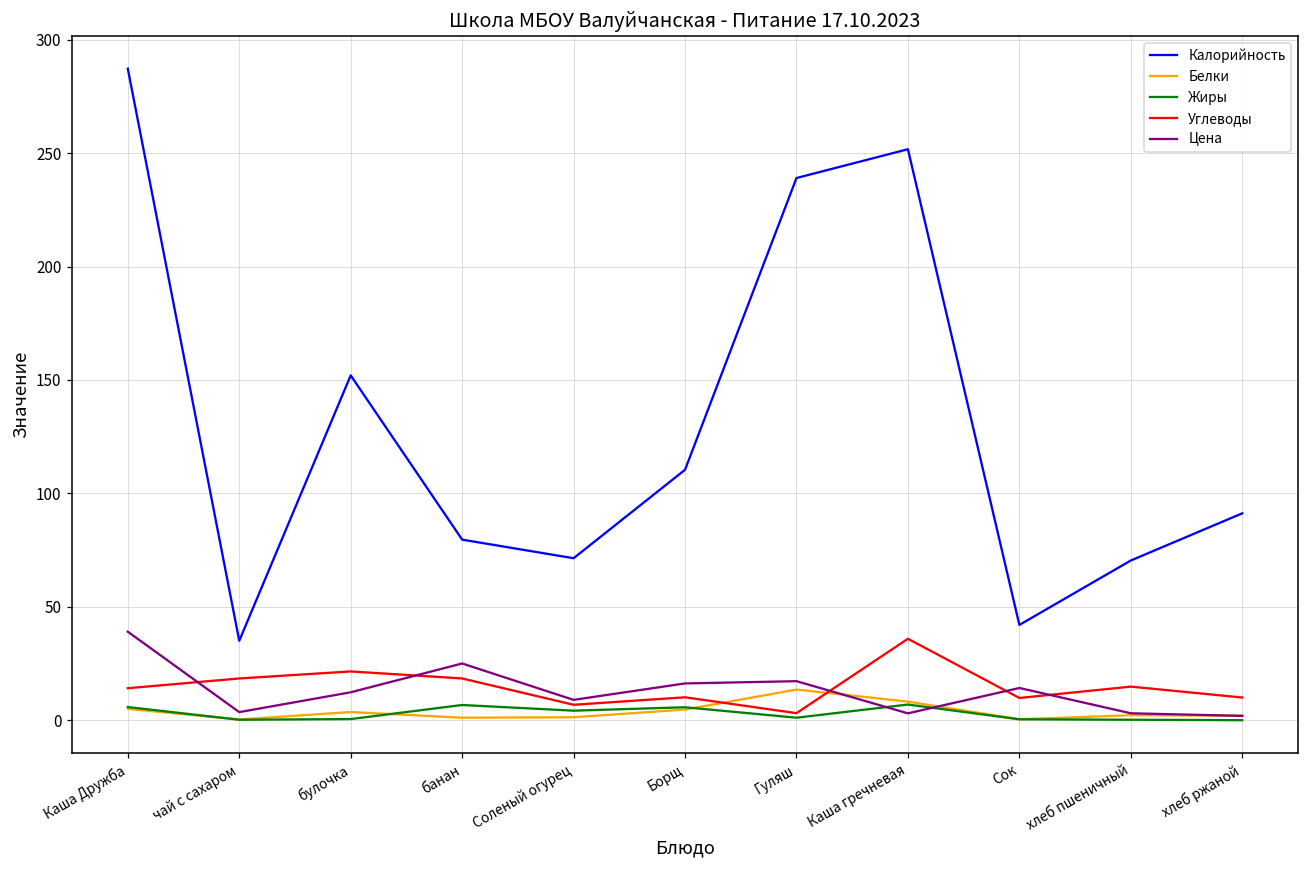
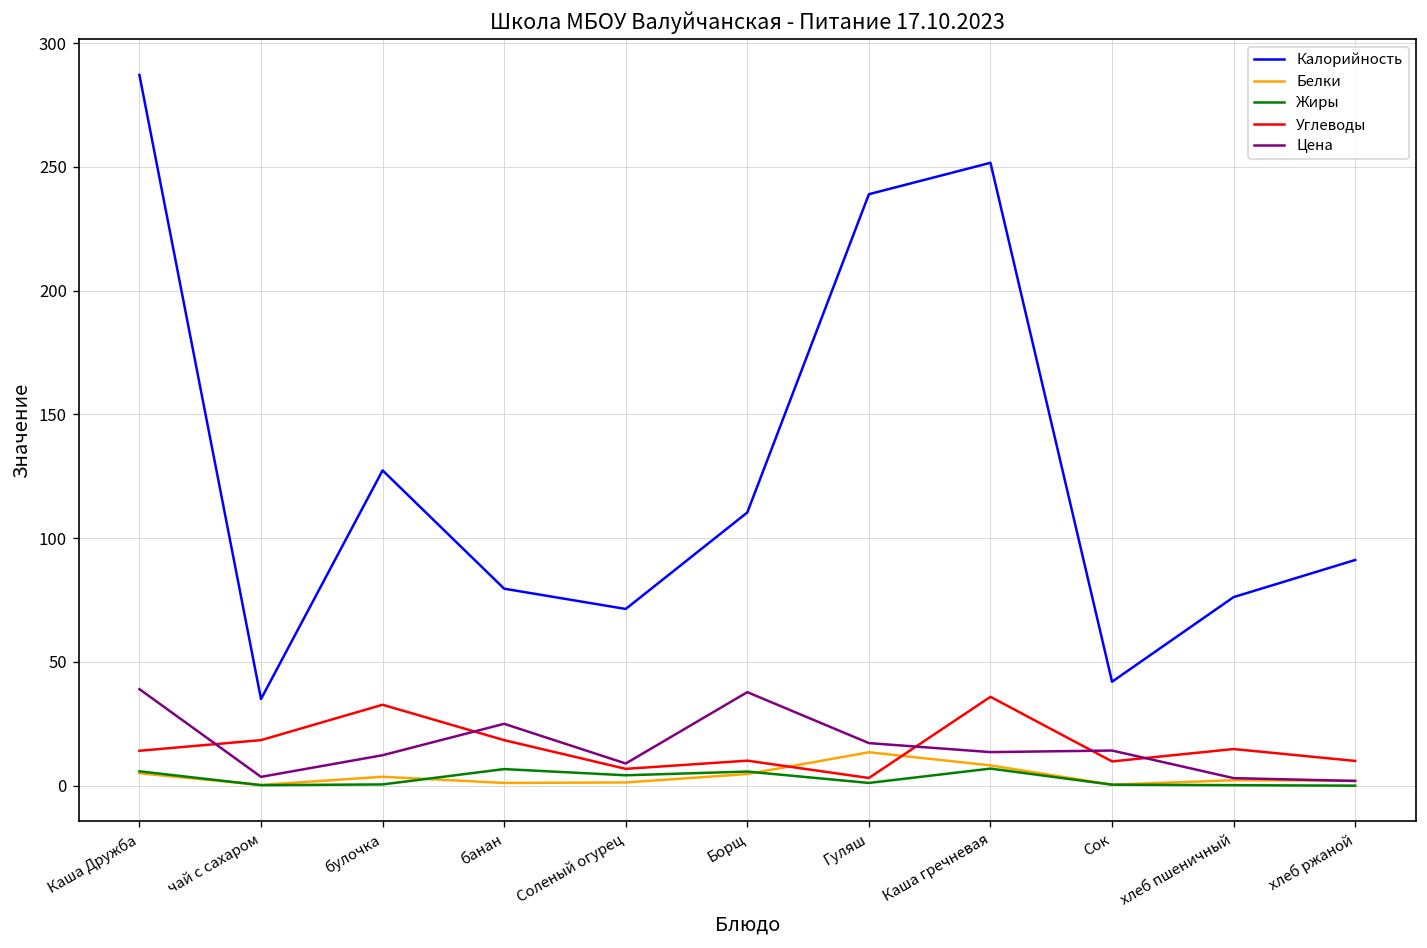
  {
    "Калорийность": {
      "Каша Дружба": 287,
      "чай с сахаром": 35,
-     "булочка": 152,
+     "булочка": 127,
      "банан": 80,
      "Соленый огурец": 71,
      "Борщ": 110,
      "Гуляш": 239,
      "Каша гречневая": 252,
      "Сок": 42,
-     "хлеб пшеничный": 70,
+     "хлеб пшеничный": 76,
      "хлеб ржаной": 91
    },
    "Белки": {
      "булочка": 4,
      "банан": 1,
      "Соленый огурец": 1,
      "Гуляш": 14,
      "Каша гречневая": 8
    },
    "Жиры": {
      "булочка": 1,
      "банан": 7,
      "Соленый огурец": 4,
      "Гуляш": 1,
      "Каша гречневая": 7,
      "хлеб пшеничный": 0,
      "хлеб ржаной": 0
    },
    "Углеводы": {
      "Каша Дружба": 14,
      "чай с сахаром": 18,
-     "булочка": 22,
+     "булочка": 33,
      "банан": 18,
      "Соленый огурец": 7,
      "Борщ": 10,
      "Гуляш": 3,
      "Каша гречневая": 36,
      "Сок": 10,
      "хлеб пшеничный": 15,
      "хлеб ржаной": 10
    },
    "Цена": {
      "Каша Дружба": 39,
      "чай с сахаром": 4,
      "булочка": 12,
      "банан": 25,
      "Соленый огурец": 9,
-     "Борщ": 16,
+     "Борщ": 38,
      "Гуляш": 17,
-     "Каша гречневая": 3,
+     "Каша гречневая": 14,
      "Сок": 14
    }
  }
